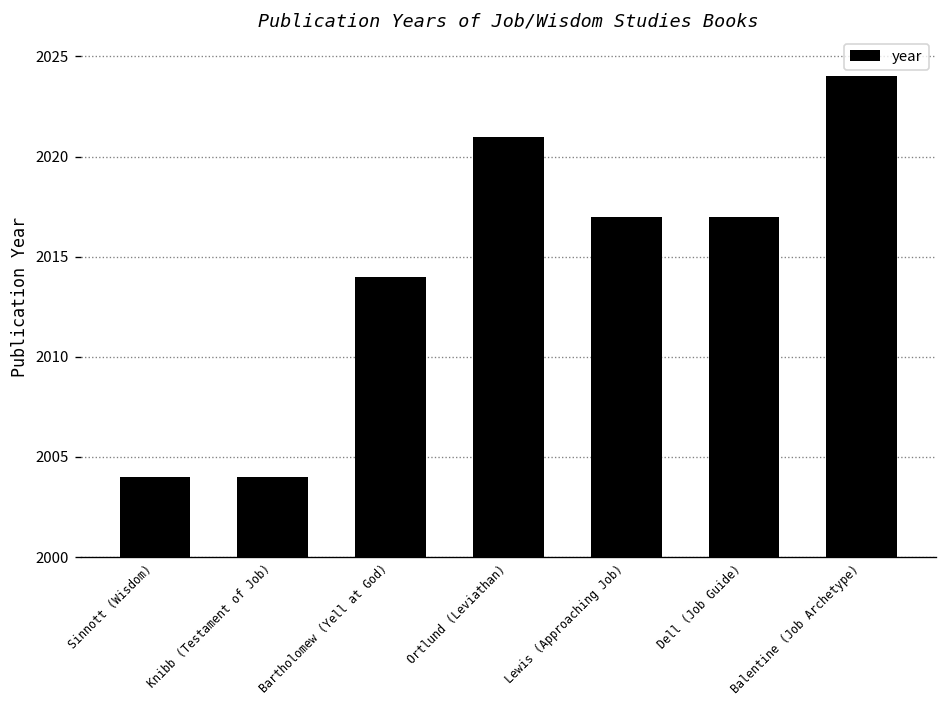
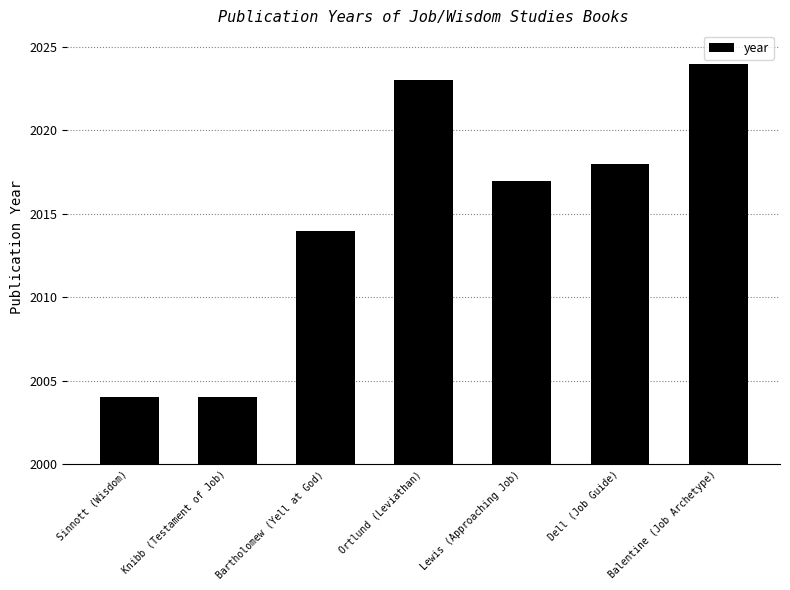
  {
    "Sinnott (Wisdom)": 2004,
    "Knibb (Testament of Job)": 2004,
    "Bartholomew (Yell at God)": 2014,
-   "Ortlund (Leviathan)": 2021,
+   "Ortlund (Leviathan)": 2023,
    "Lewis (Approaching Job)": 2017,
-   "Dell (Job Guide)": 2017,
+   "Dell (Job Guide)": 2018,
    "Balentine (Job Archetype)": 2024
  }
